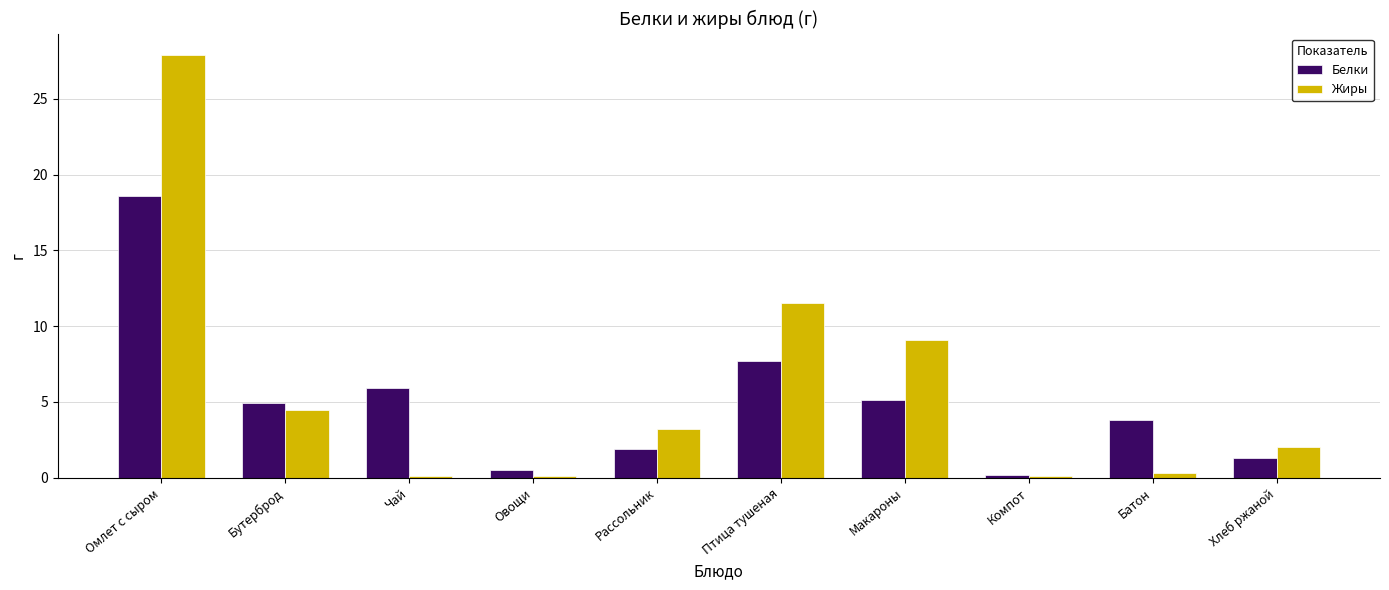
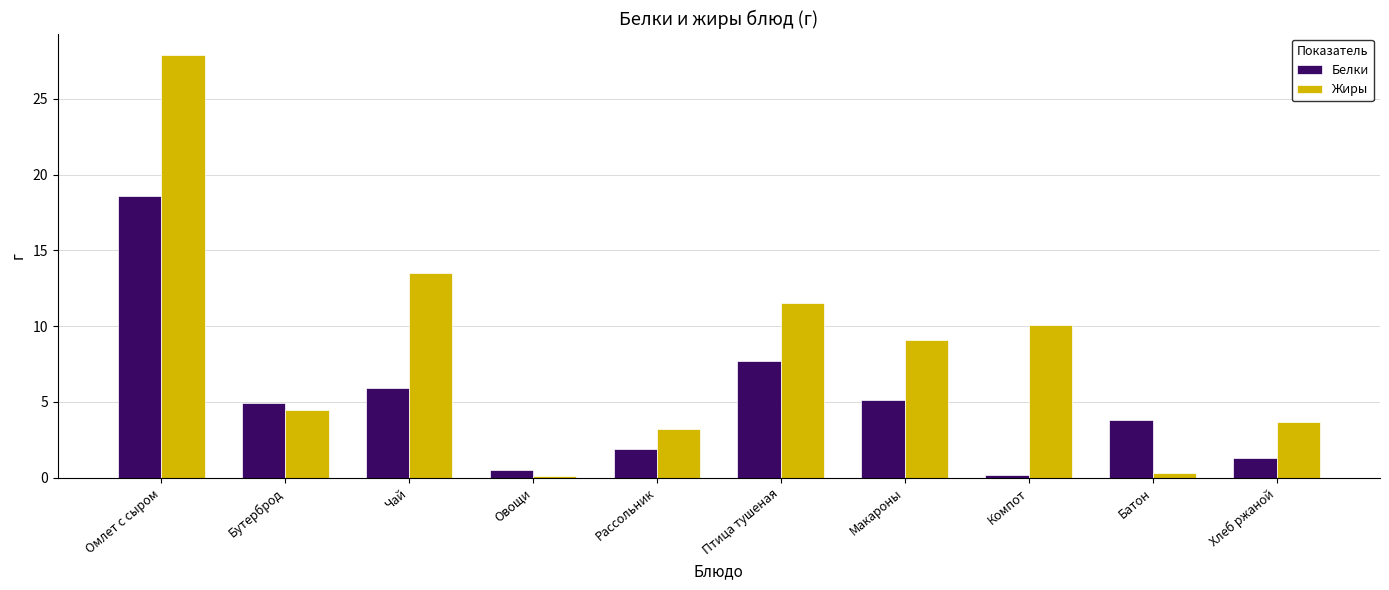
  {
    "Белки": {
      "Омлет с сыром": 18.6,
      "Бутерброд": 4.9,
      "Чай": 5.9,
      "Овощи": 0.5,
      "Рассольник": 1.9,
      "Птица тушеная": 7.7,
      "Макароны": 5.1,
      "Компот": 0.2,
      "Батон": 3.8,
      "Хлеб ржаной": 1.3
    },
    "Жиры": {
      "Омлет с сыром": 27.9,
      "Бутерброд": 4.5,
-     "Чай": 0.1,
+     "Чай": 13.5,
      "Рассольник": 3.2,
      "Птица тушеная": 11.5,
      "Макароны": 9.1,
-     "Компот": 0.1,
+     "Компот": 10.1,
      "Батон": 0.3,
-     "Хлеб ржаной": 2.0
+     "Хлеб ржаной": 3.7
    }
  }
